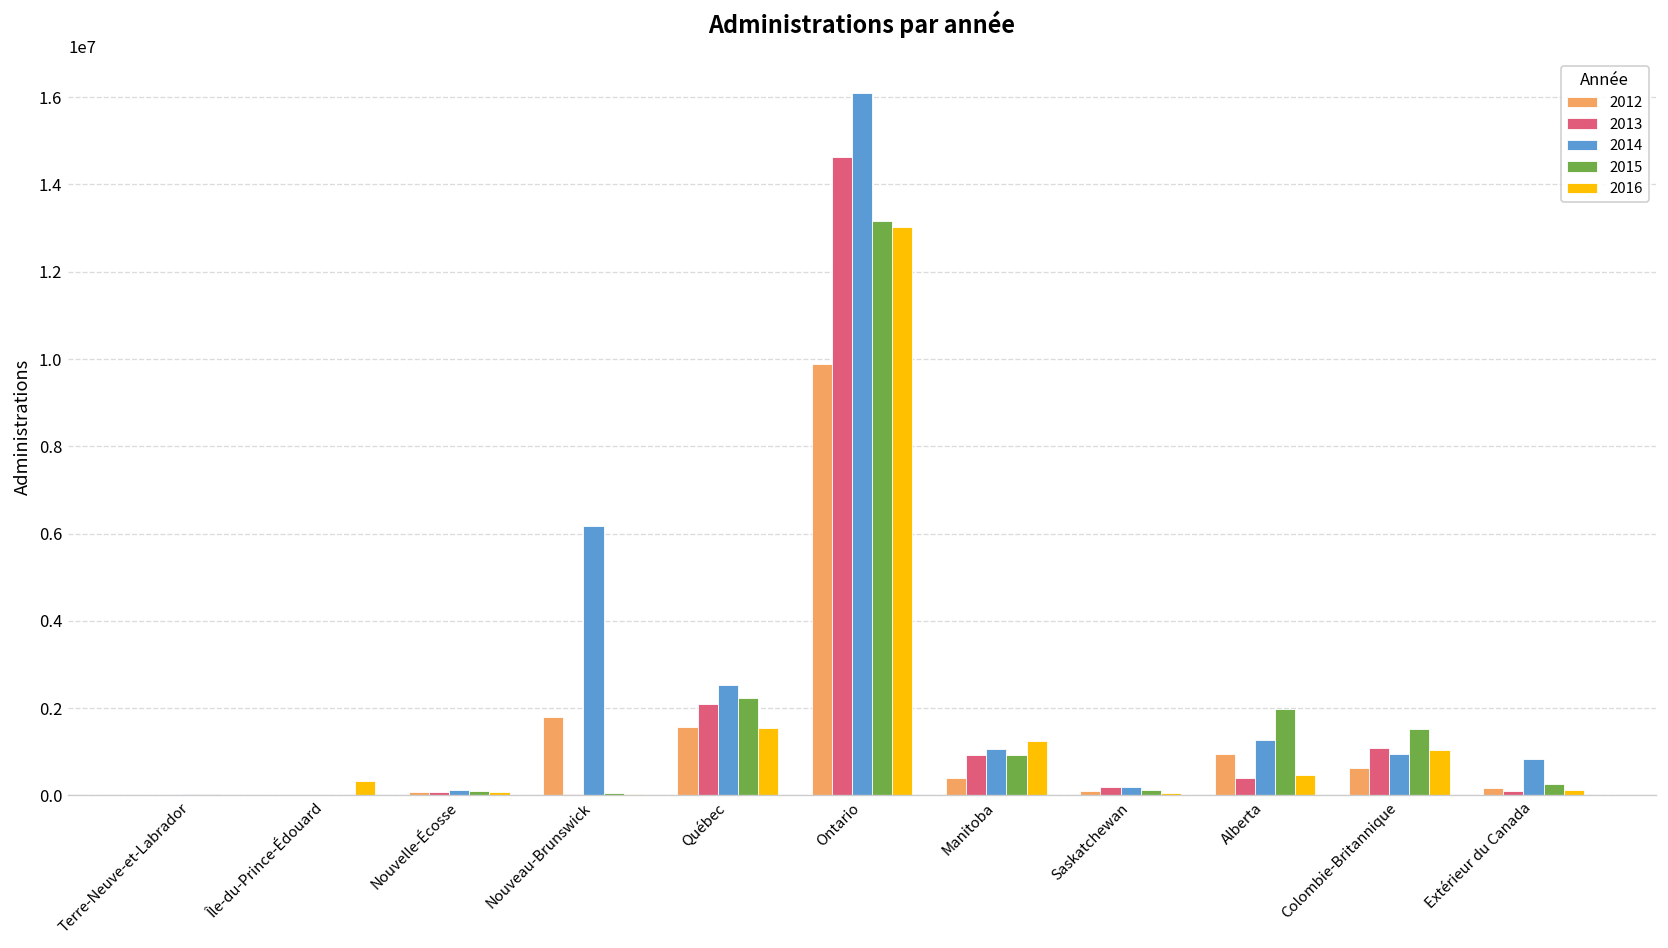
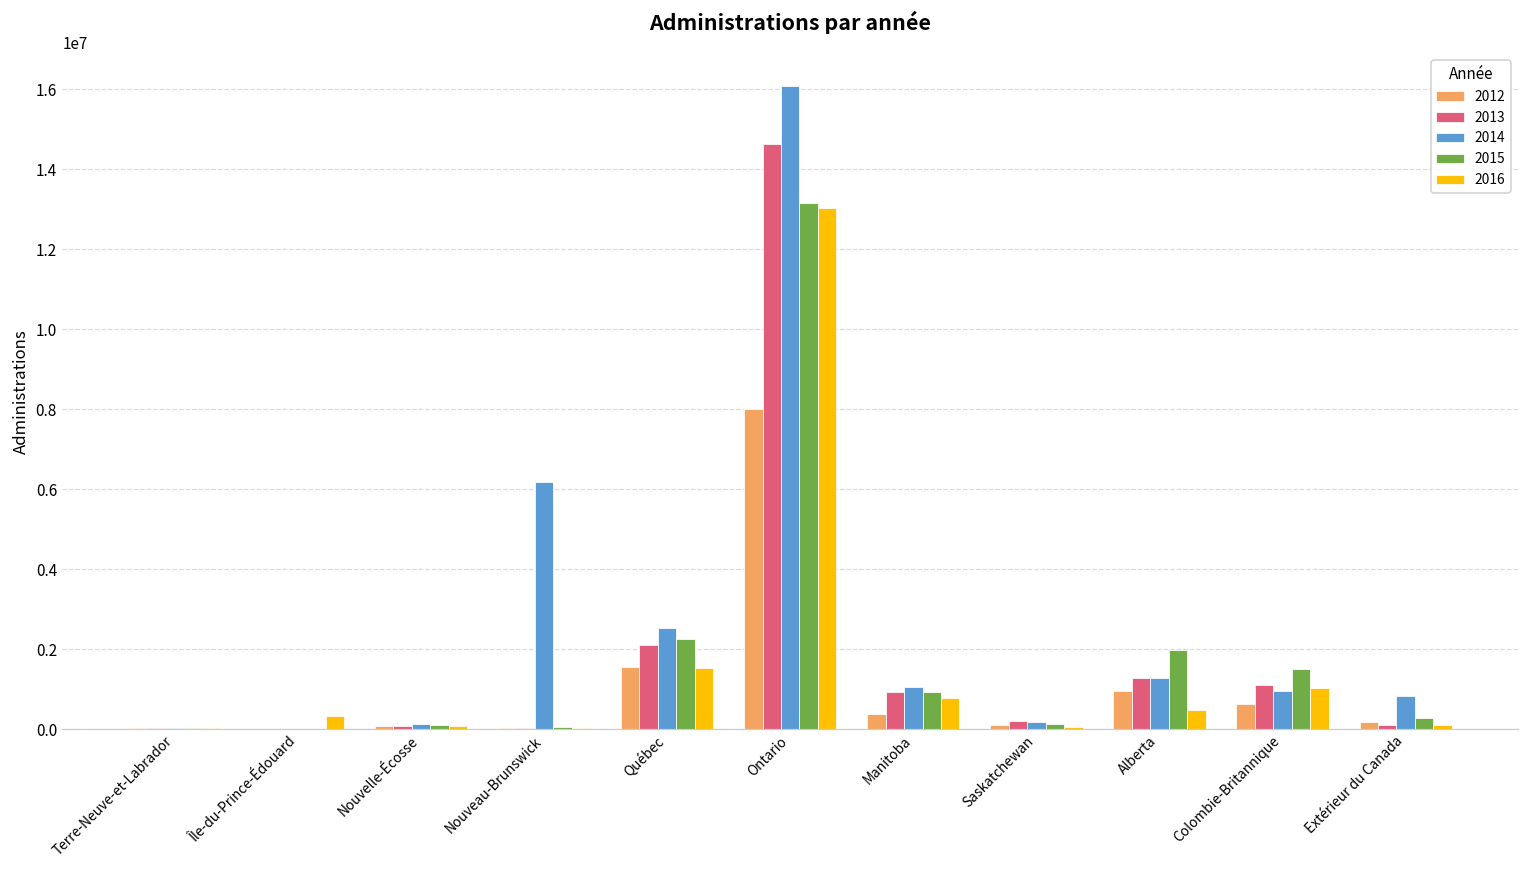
  {
    "2012": {
      "Nouvelle-Écosse": 100000,
-     "Nouveau-Brunswick": 1800000,
+     "Nouveau-Brunswick": 0,
      "Québec": 1600000,
-     "Ontario": 9900000,
+     "Ontario": 8000000,
      "Manitoba": 400000,
      "Saskatchewan": 100000,
      "Alberta": 900000,
      "Colombie-Britannique": 600000,
      "Extérieur du Canada": 200000
    },
    "2013": {
      "Nouvelle-Écosse": 100000,
      "Québec": 2100000,
      "Ontario": 14600000,
      "Manitoba": 900000,
      "Saskatchewan": 200000,
-     "Alberta": 400000,
+     "Alberta": 1300000,
      "Colombie-Britannique": 1100000,
      "Extérieur du Canada": 100000
    },
    "2014": {
      "Nouvelle-Écosse": 100000,
      "Nouveau-Brunswick": 6200000,
      "Québec": 2500000,
      "Ontario": 16100000,
      "Manitoba": 1100000,
      "Saskatchewan": 200000,
      "Alberta": 1300000,
      "Colombie-Britannique": 1000000,
      "Extérieur du Canada": 800000
    },
    "2015": {
      "Nouvelle-Écosse": 100000,
      "Québec": 2200000,
      "Ontario": 13200000,
      "Manitoba": 900000,
      "Saskatchewan": 100000,
      "Alberta": 2000000,
      "Colombie-Britannique": 1500000,
      "Extérieur du Canada": 300000
    },
    "2016": {
      "Île-du-Prince-Édouard": 300000,
      "Nouvelle-Écosse": 100000,
      "Québec": 1500000,
      "Ontario": 13000000,
-     "Manitoba": 1300000,
+     "Manitoba": 800000,
      "Alberta": 500000,
      "Colombie-Britannique": 1000000,
      "Extérieur du Canada": 100000
    }
  }
